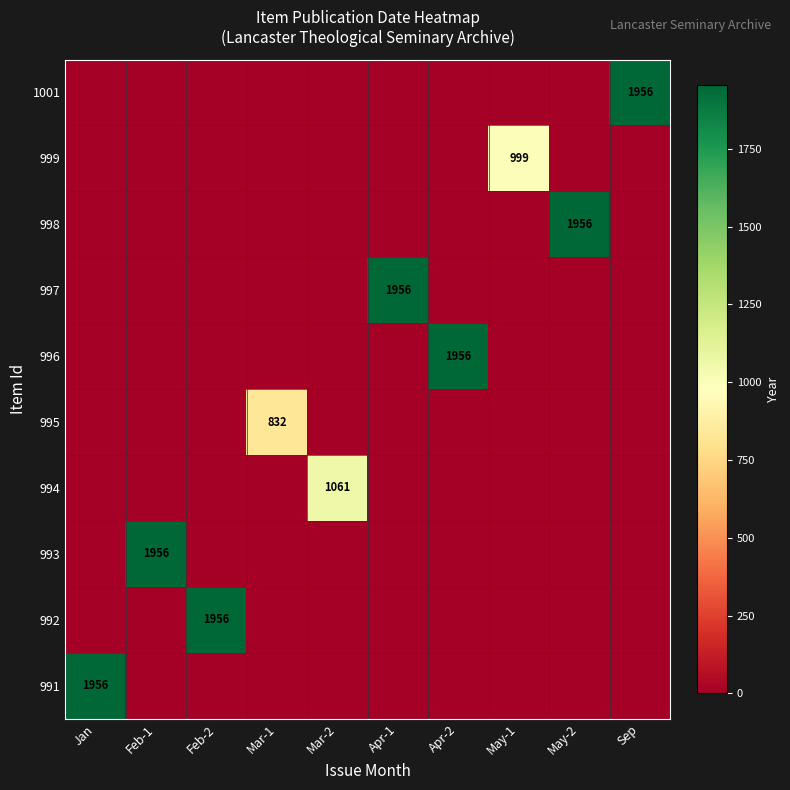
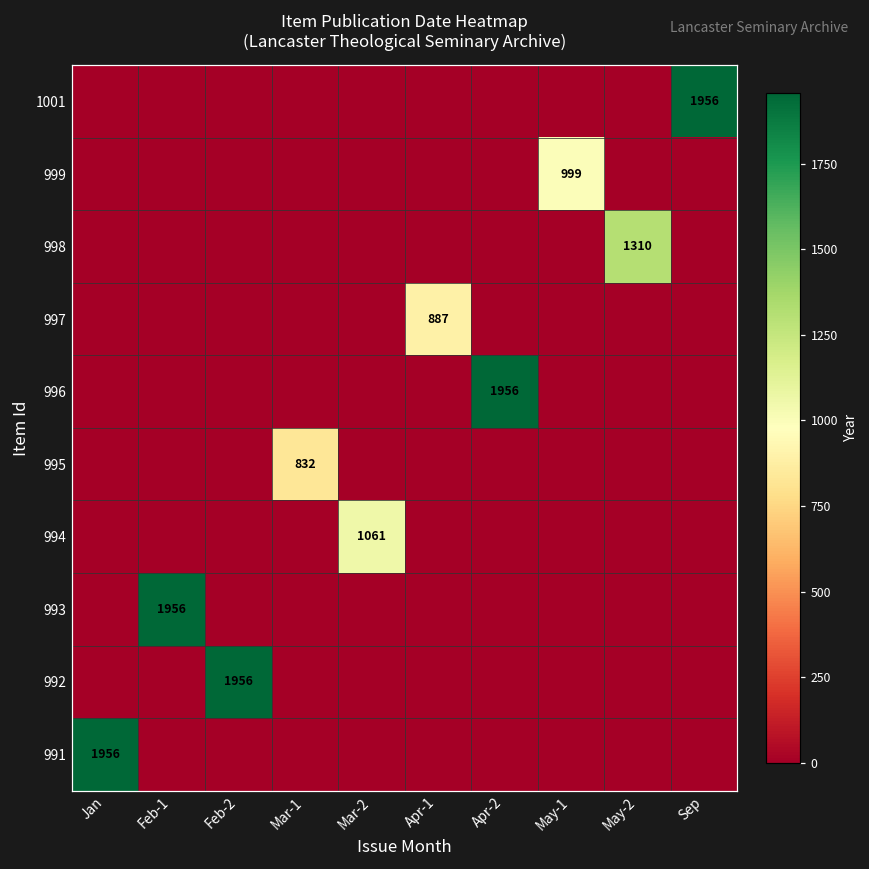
  {
    "1001": {
      "Sep": 1956
    },
    "999": {
      "May-1": 999
    },
    "998": {
-     "May-2": 1956
+     "May-2": 1310
    },
    "997": {
-     "Apr-1": 1956
+     "Apr-1": 887
    },
    "996": {
      "Apr-2": 1956
    },
    "995": {
      "Mar-1": 832
    },
    "994": {
      "Mar-2": 1061
    },
    "993": {
      "Feb-1": 1956
    },
    "992": {
      "Feb-2": 1956
    },
    "991": {
      "Jan": 1956
    }
  }
